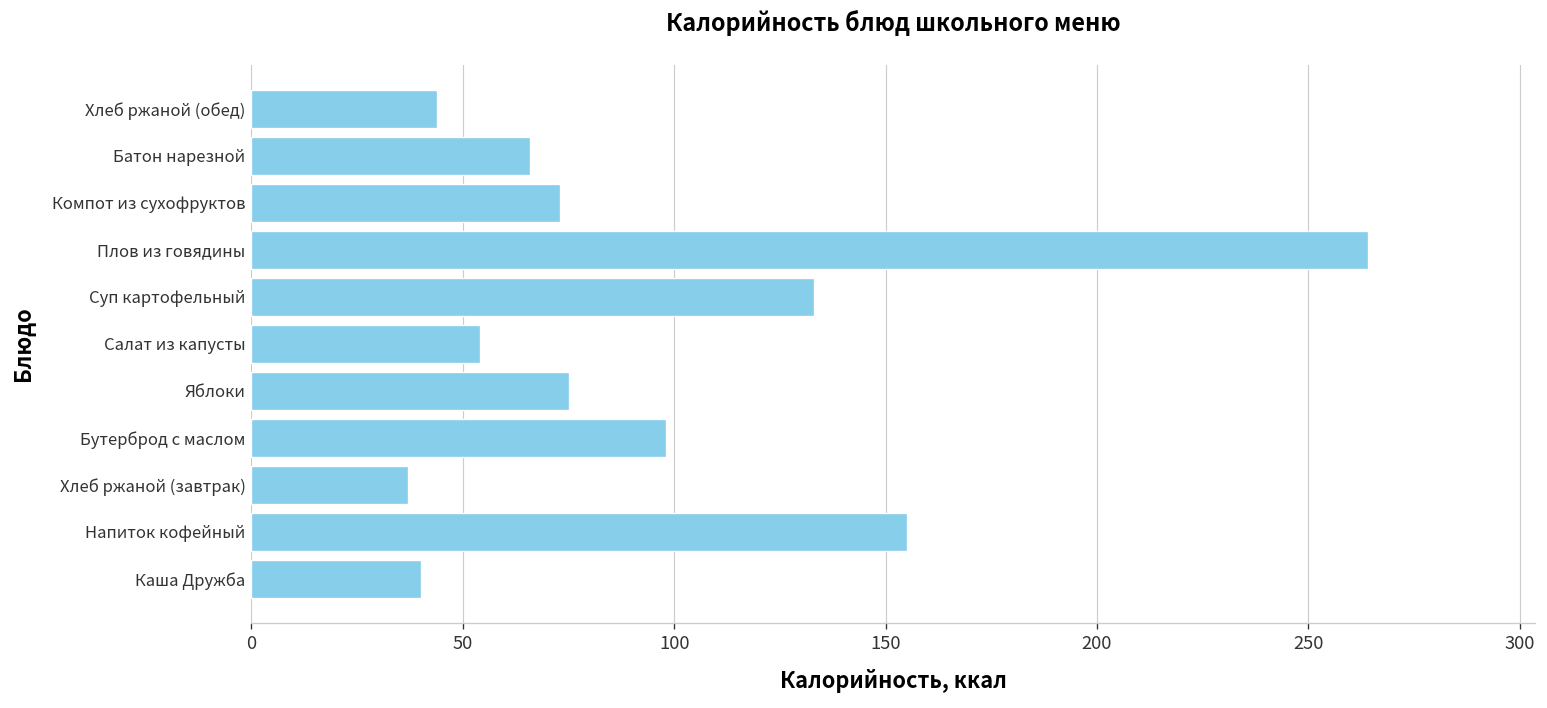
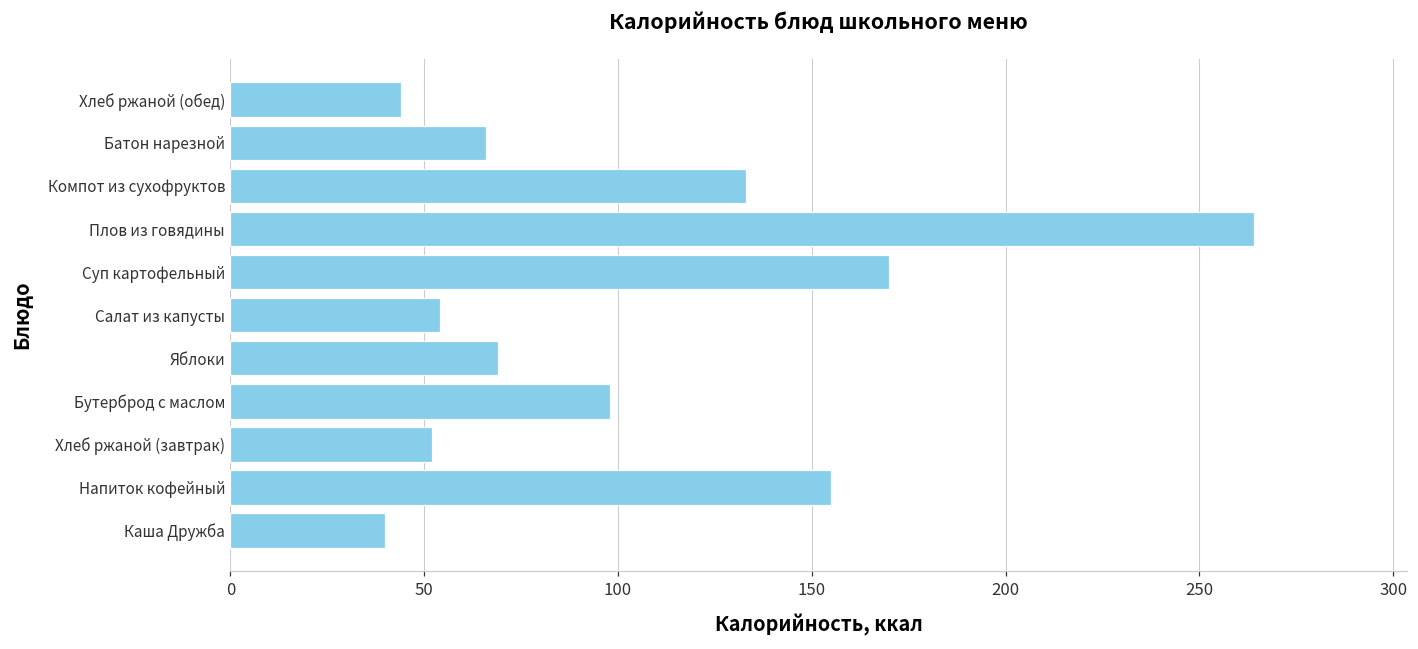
  {
    "Хлеб ржаной (обед)": 44,
    "Батон нарезной": 66,
-   "Компот из сухофруктов": 73,
+   "Компот из сухофруктов": 133,
    "Плов из говядины": 264,
-   "Суп картофельный": 133,
+   "Суп картофельный": 170,
    "Салат из капусты": 54,
-   "Яблоки": 75,
+   "Яблоки": 69,
    "Бутерброд с маслом": 98,
-   "Хлеб ржаной (завтрак)": 37,
+   "Хлеб ржаной (завтрак)": 52,
    "Напиток кофейный": 155,
    "Каша Дружба": 40
  }
